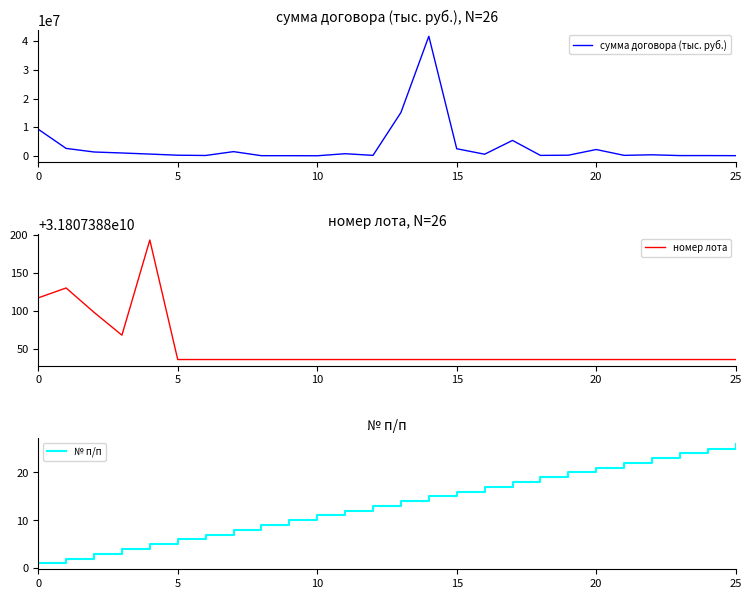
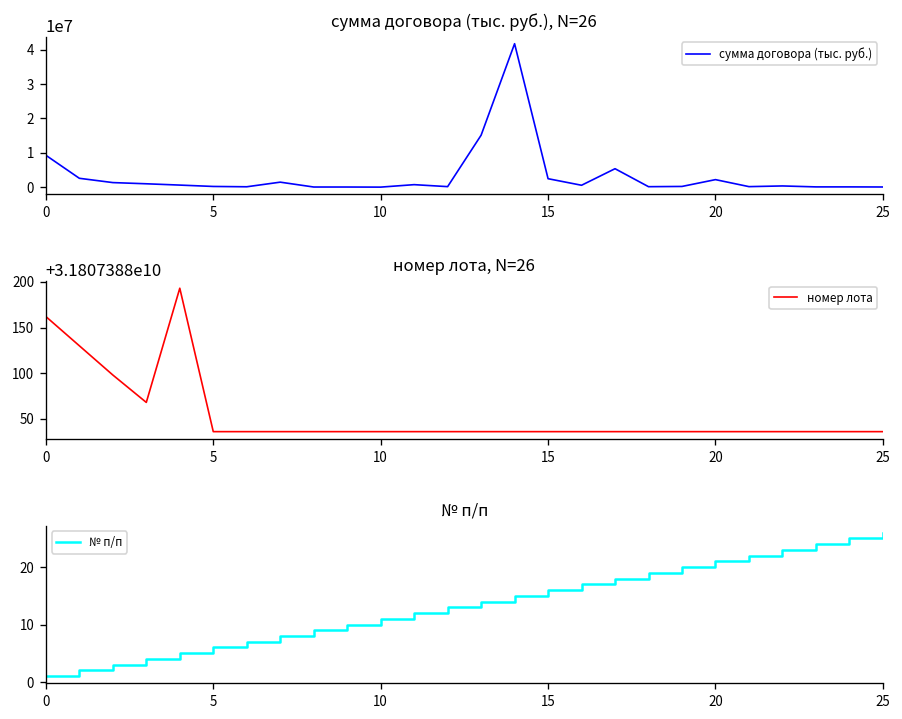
  {
    "сумма договора (тыс. руб.), N=26": {
      "0": 9000000
    },
    "номер лота, N=26": {
-     "0": 31807388120
+     "0": 31807388160
    },
    "№ п/п": {
      "0": 1
    }
  }
